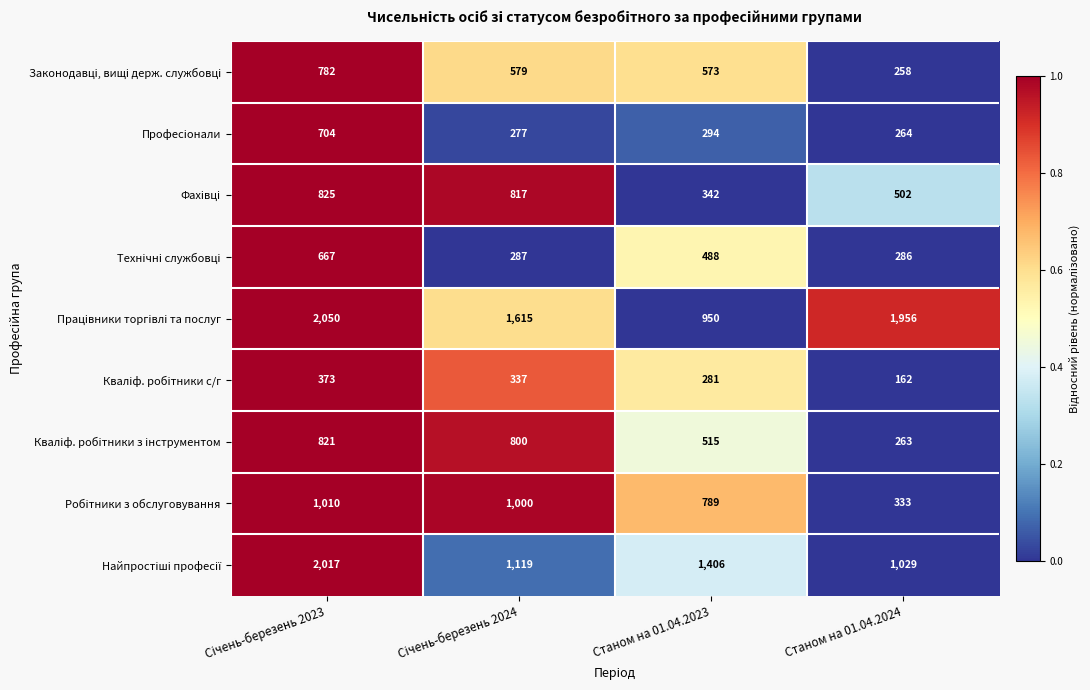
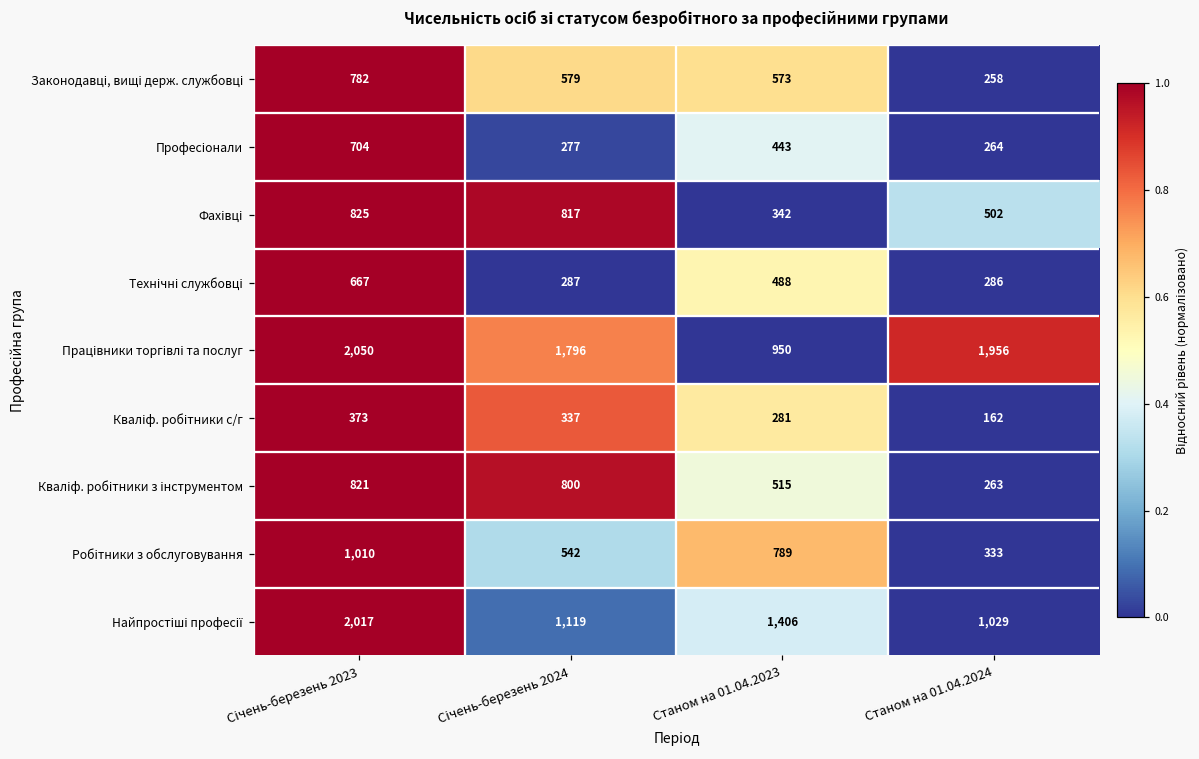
  {
    "Законодавці, вищі держ. службовці": {
      "Січень-березень 2023": "782",
      "Січень-березень 2024": "579",
      "Станом на 01.04.2023": "573",
      "Станом на 01.04.2024": "258"
    },
    "Професіонали": {
      "Січень-березень 2023": "704",
      "Січень-березень 2024": "277",
-     "Станом на 01.04.2023": "294",
+     "Станом на 01.04.2023": "443",
      "Станом на 01.04.2024": "264"
    },
    "Фахівці": {
      "Січень-березень 2023": "825",
      "Січень-березень 2024": "817",
      "Станом на 01.04.2023": "342",
      "Станом на 01.04.2024": "502"
    },
    "Технічні службовці": {
      "Січень-березень 2023": "667",
      "Січень-березень 2024": "287",
      "Станом на 01.04.2023": "488",
      "Станом на 01.04.2024": "286"
    },
    "Працівники торгівлі та послуг": {
      "Січень-березень 2023": "2,050",
-     "Січень-березень 2024": "1,615",
+     "Січень-березень 2024": "1,796",
      "Станом на 01.04.2023": "950",
      "Станом на 01.04.2024": "1,956"
    },
    "Кваліф. робітники с/г": {
      "Січень-березень 2023": "373",
      "Січень-березень 2024": "337",
      "Станом на 01.04.2023": "281",
      "Станом на 01.04.2024": "162"
    },
    "Кваліф. робітники з інструментом": {
      "Січень-березень 2023": "821",
      "Січень-березень 2024": "800",
      "Станом на 01.04.2023": "515",
      "Станом на 01.04.2024": "263"
    },
    "Робітники з обслуговування": {
      "Січень-березень 2023": "1,010",
-     "Січень-березень 2024": "1,000",
+     "Січень-березень 2024": "542",
      "Станом на 01.04.2023": "789",
      "Станом на 01.04.2024": "333"
    },
    "Найпростіші професії": {
      "Січень-березень 2023": "2,017",
      "Січень-березень 2024": "1,119",
      "Станом на 01.04.2023": "1,406",
      "Станом на 01.04.2024": "1,029"
    }
  }
